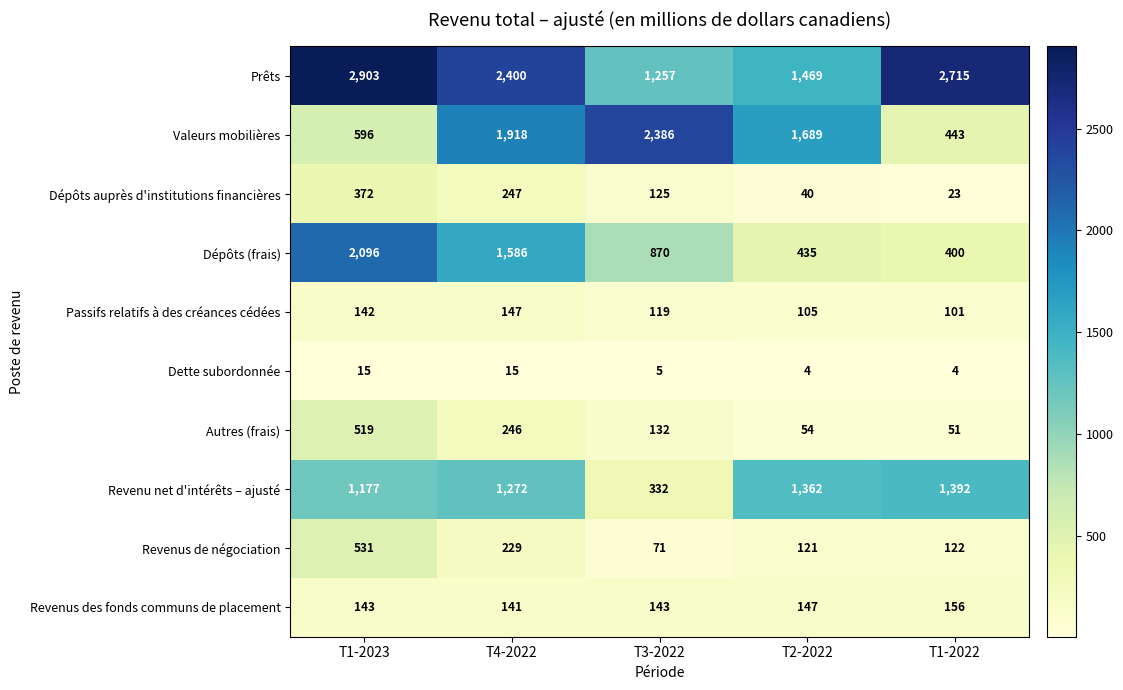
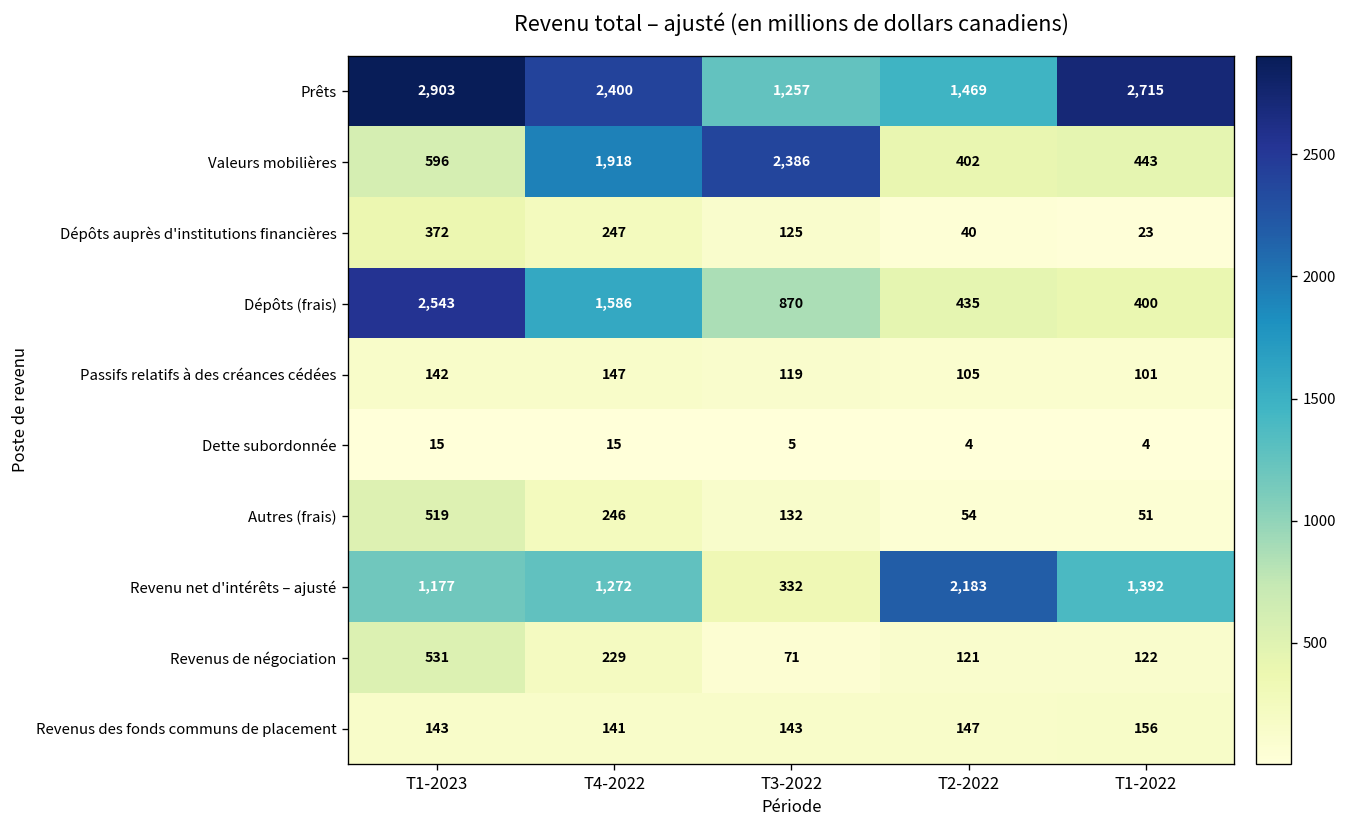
  {
    "Prêts": {
      "T1-2023": "2,903",
      "T4-2022": "2,400",
      "T3-2022": "1,257",
      "T2-2022": "1,469",
      "T1-2022": "2,715"
    },
    "Valeurs mobilières": {
      "T1-2023": "596",
      "T4-2022": "1,918",
      "T3-2022": "2,386",
-     "T2-2022": "1,689",
+     "T2-2022": "402",
      "T1-2022": "443"
    },
    "Dépôts auprès d'institutions financières": {
      "T1-2023": "372",
      "T4-2022": "247",
      "T3-2022": "125",
      "T2-2022": "40",
      "T1-2022": "23"
    },
    "Dépôts (frais)": {
-     "T1-2023": "2,096",
+     "T1-2023": "2,543",
      "T4-2022": "1,586",
      "T3-2022": "870",
      "T2-2022": "435",
      "T1-2022": "400"
    },
    "Passifs relatifs à des créances cédées": {
      "T1-2023": "142",
      "T4-2022": "147",
      "T3-2022": "119",
      "T2-2022": "105",
      "T1-2022": "101"
    },
    "Dette subordonnée": {
      "T1-2023": "15",
      "T4-2022": "15",
      "T3-2022": "5",
      "T2-2022": "4",
      "T1-2022": "4"
    },
    "Autres (frais)": {
      "T1-2023": "519",
      "T4-2022": "246",
      "T3-2022": "132",
      "T2-2022": "54",
      "T1-2022": "51"
    },
    "Revenu net d'intérêts – ajusté": {
      "T1-2023": "1,177",
      "T4-2022": "1,272",
      "T3-2022": "332",
-     "T2-2022": "1,362",
+     "T2-2022": "2,183",
      "T1-2022": "1,392"
    },
    "Revenus de négociation": {
      "T1-2023": "531",
      "T4-2022": "229",
      "T3-2022": "71",
      "T2-2022": "121",
      "T1-2022": "122"
    },
    "Revenus des fonds communs de placement": {
      "T1-2023": "143",
      "T4-2022": "141",
      "T3-2022": "143",
      "T2-2022": "147",
      "T1-2022": "156"
    }
  }
